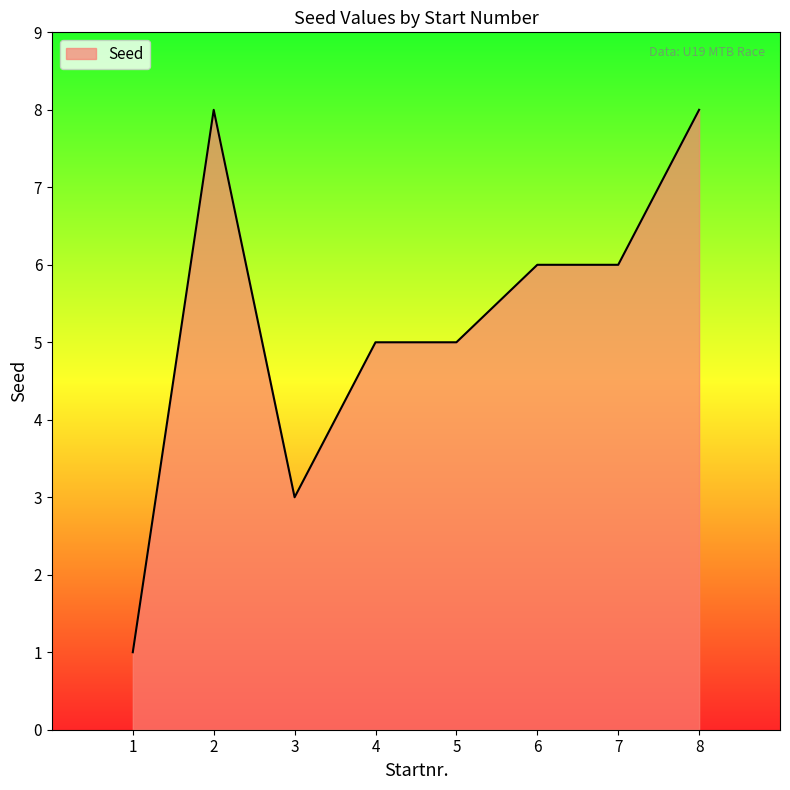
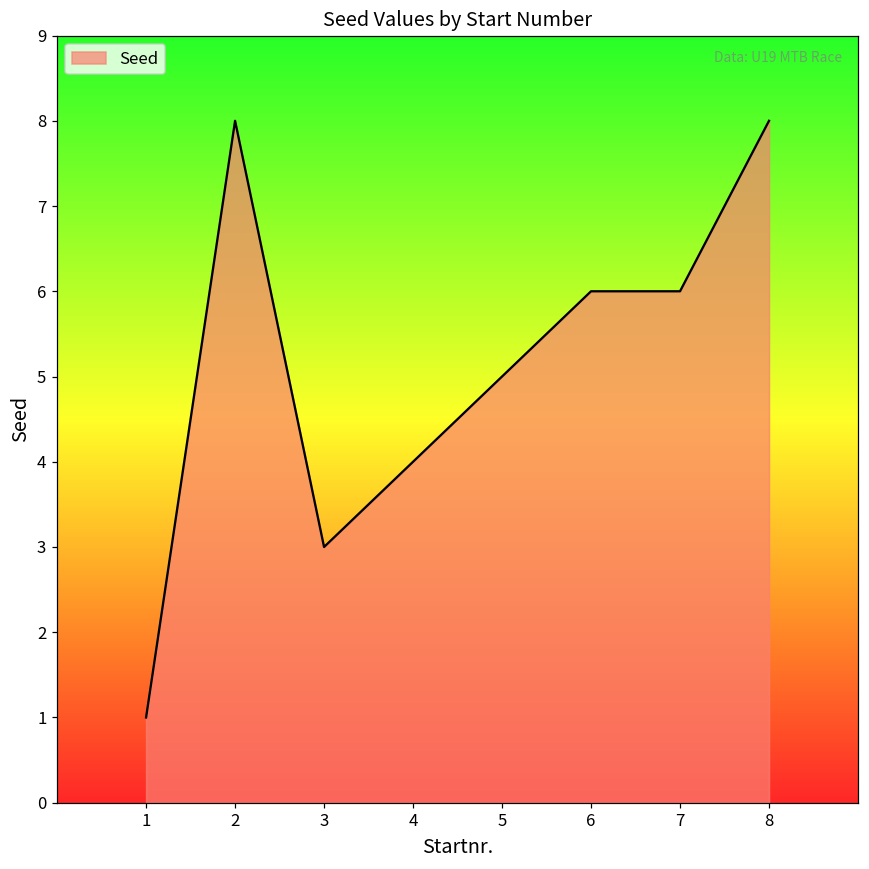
  {
    "1": 1,
    "2": 8,
    "3": 3,
-   "4": 5,
+   "4": 4,
    "5": 5,
    "6": 6,
    "7": 6,
    "8": 8
  }
